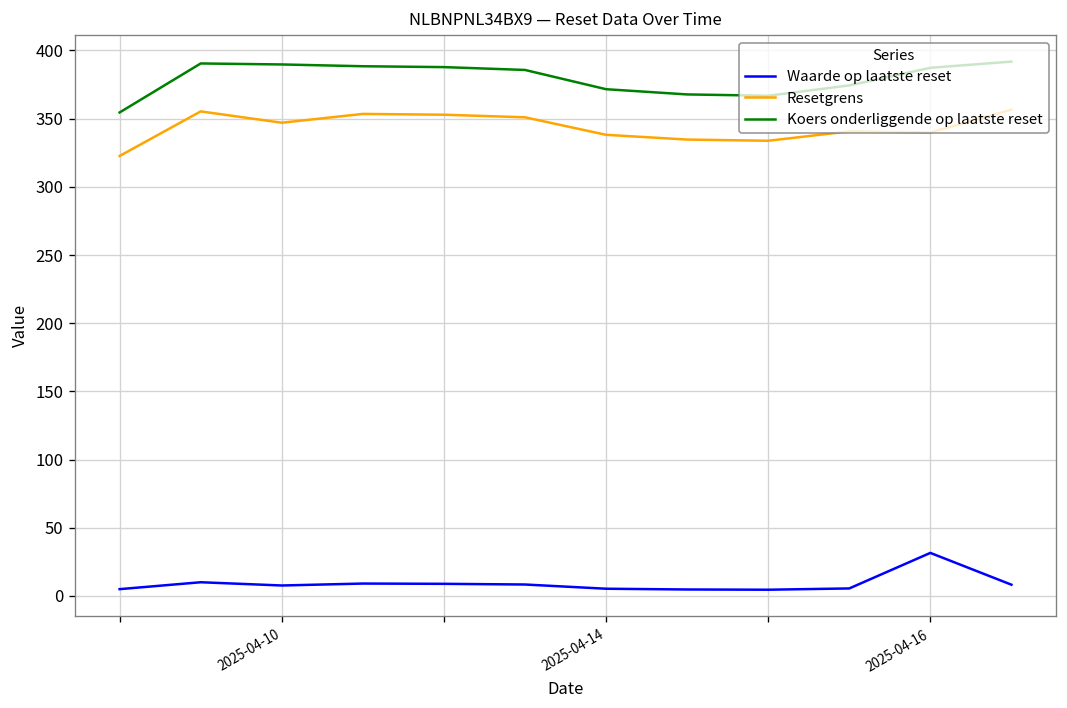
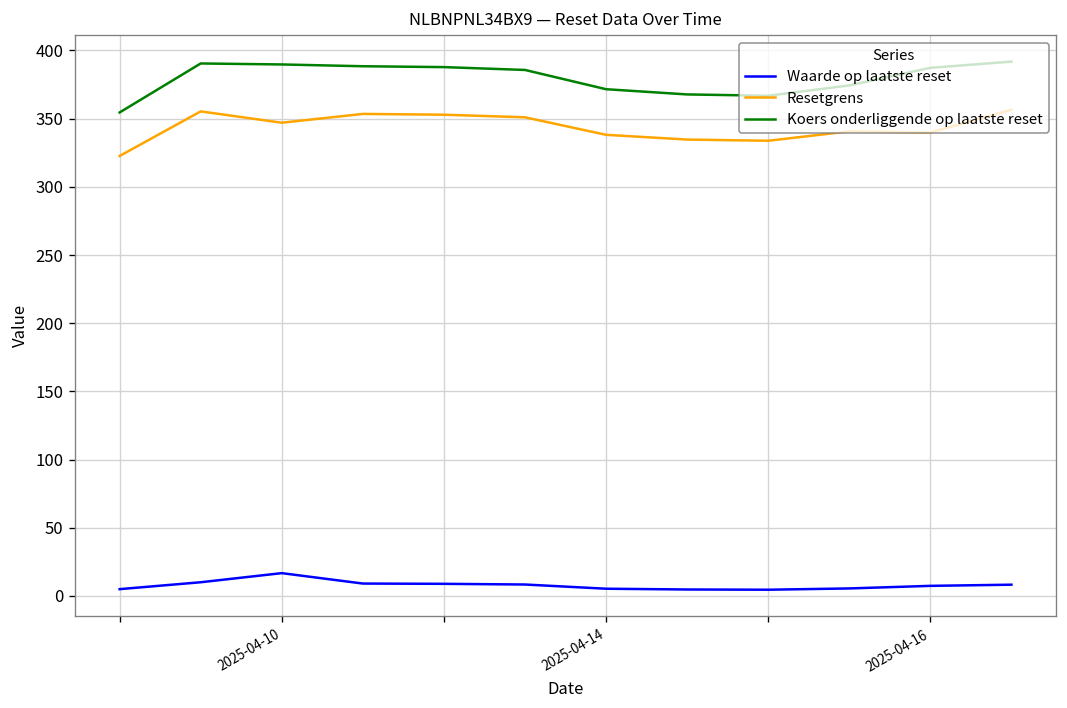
  {
    "Waarde op laatste reset": {
-     "2025-04-10": 8,
-     "2025-04-16": 32
+     "2025-04-10": 17,
+     "2025-04-16": 7
    },
    "Resetgrens": {
      "2025-04-10": 347
    },
    "Koers onderliggende op laatste reset": {
      "2025-04-10": 390
    }
  }
